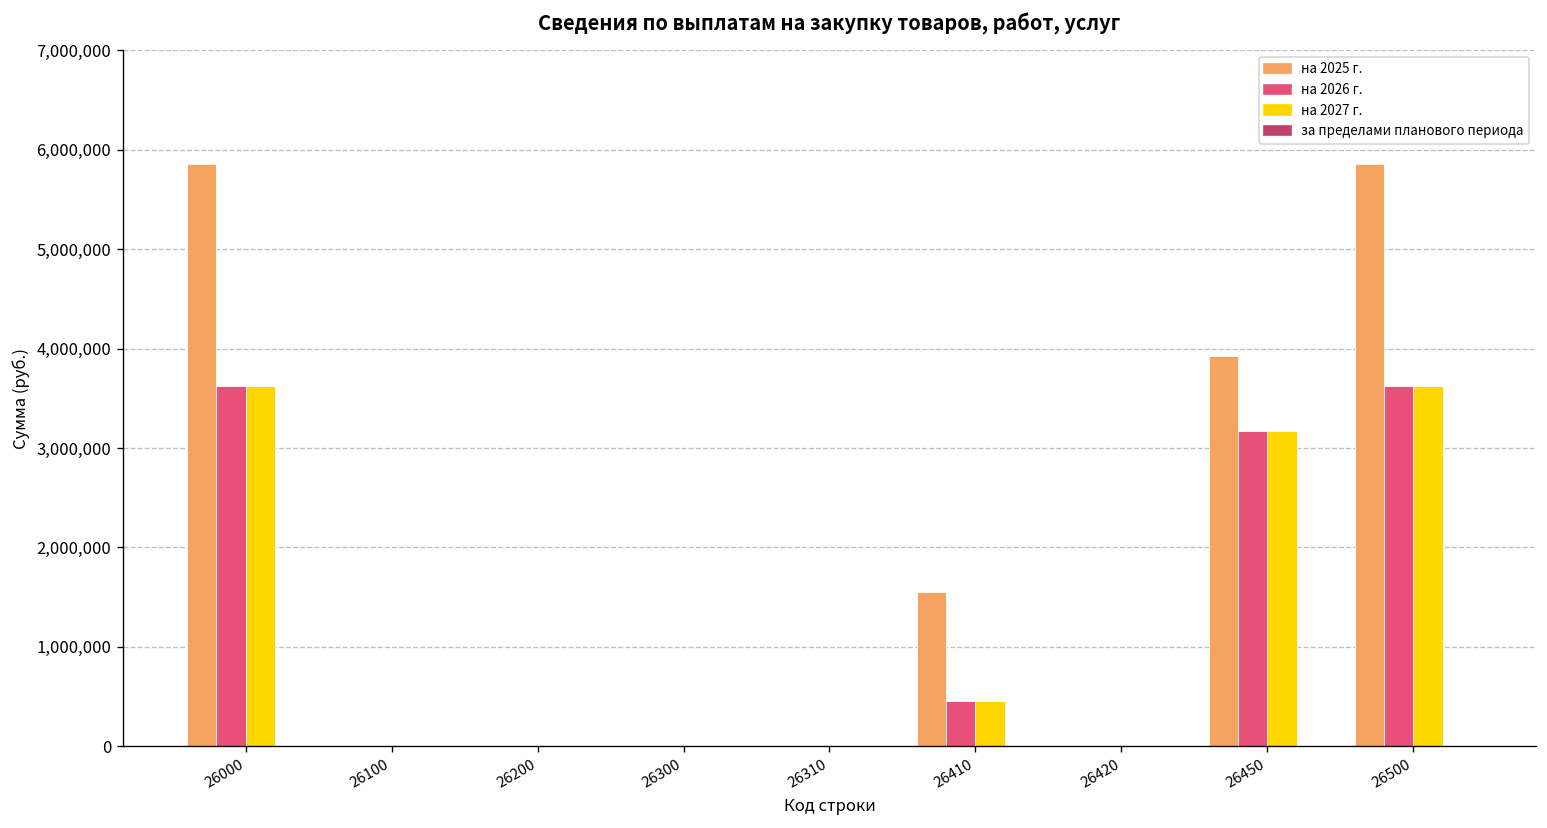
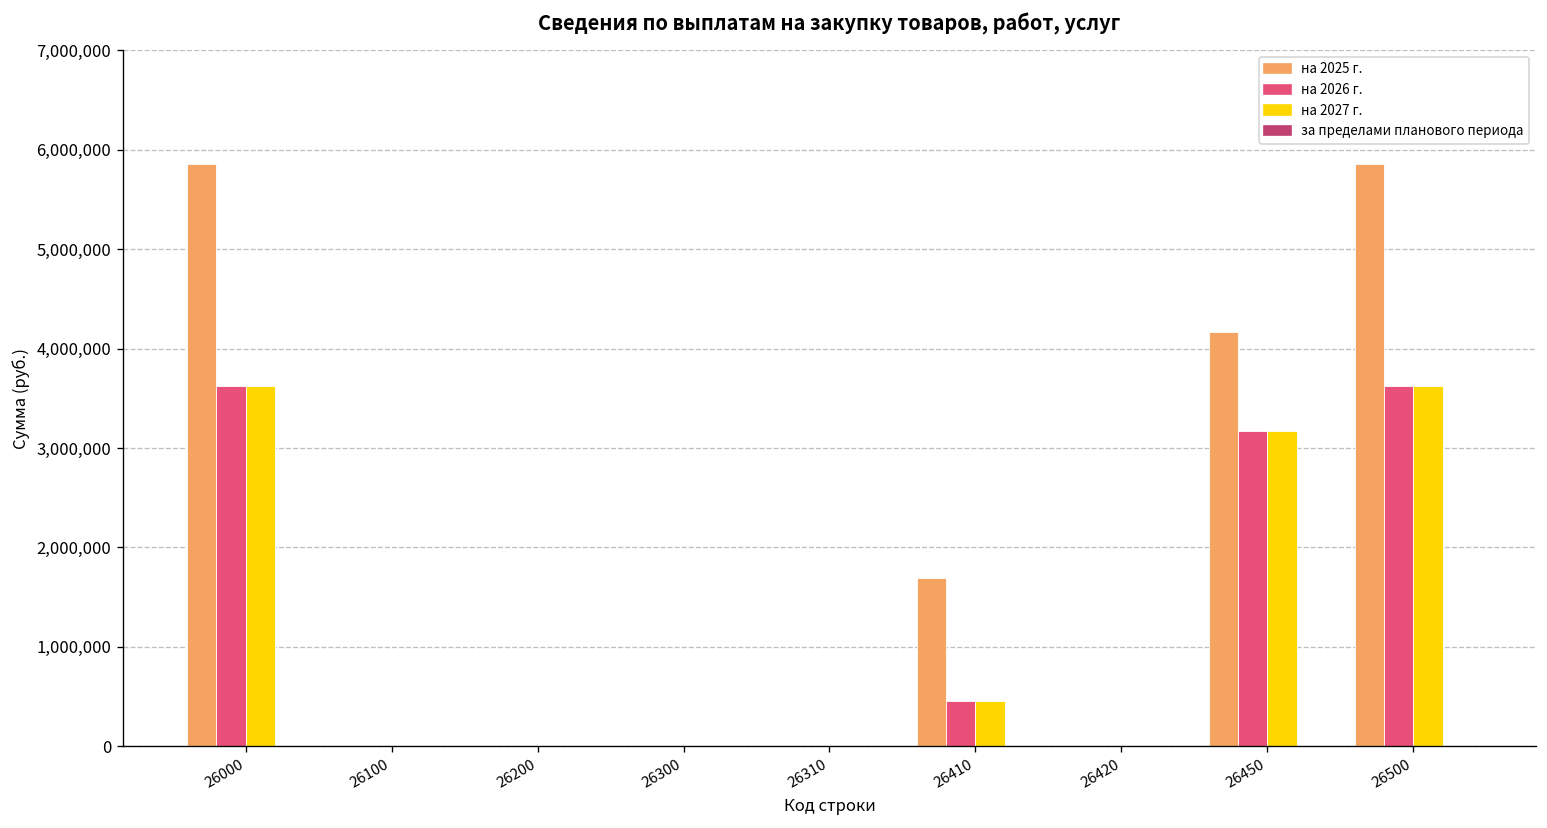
  {
    "на 2025 г.": {
      "26000": "5,900,000",
      "26100": "0",
      "26200": "0",
      "26300": "0",
      "26310": "0",
-     "26410": "1,600,000",
+     "26410": "1,700,000",
      "26420": "0",
-     "26450": "3,900,000",
+     "26450": "4,200,000",
      "26500": "5,900,000"
    },
    "на 2027 г.": {
      "26000": "3,600,000",
      "26100": "0",
      "26200": "0",
      "26300": "0",
      "26310": "0",
      "26410": "500,000",
      "26420": "0",
      "26450": "3,200,000",
      "26500": "3,600,000"
    }
  }
